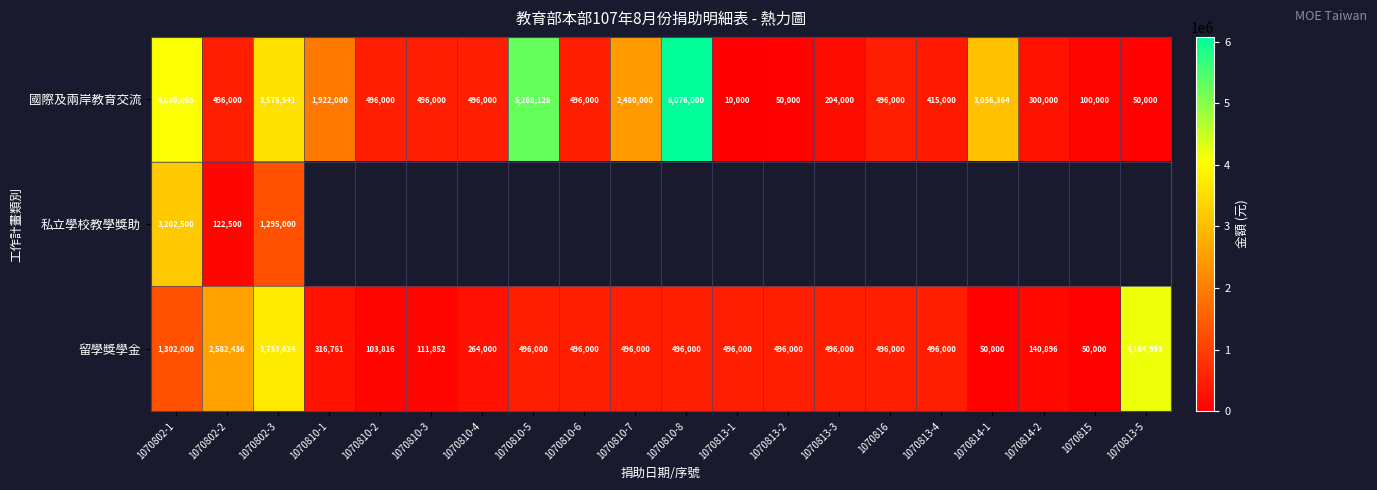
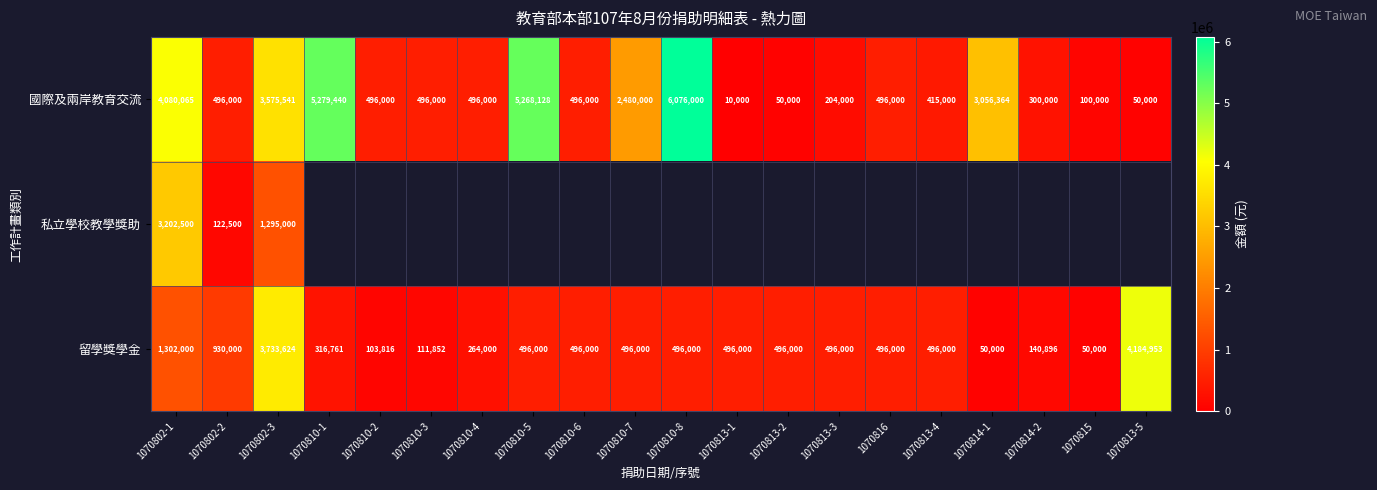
  {
    "國際及兩岸教育交流": {
      "1070802-1": "4,080,065",
      "1070802-2": "496,000",
      "1070802-3": "3,575,541",
-     "1070810-1": "1,922,000",
+     "1070810-1": "5,279,440",
      "1070810-2": "496,000",
      "1070810-3": "496,000",
      "1070810-4": "496,000",
      "1070810-5": "5,268,128",
      "1070810-6": "496,000",
      "1070810-7": "2,480,000",
      "1070810-8": "6,076,000",
      "1070813-1": "10,000",
      "1070813-2": "50,000",
      "1070813-3": "204,000",
      "1070816": "496,000",
      "1070813-4": "415,000",
      "1070814-1": "3,056,364",
      "1070814-2": "300,000",
      "1070815": "100,000",
      "1070813-5": "50,000"
    },
    "私立學校教學獎助": {
      "1070802-1": "3,202,500",
      "1070802-2": "122,500",
      "1070802-3": "1,295,000"
    },
    "留學獎學金": {
      "1070802-1": "1,302,000",
-     "1070802-2": "2,582,436",
+     "1070802-2": "930,000",
      "1070802-3": "3,733,624",
      "1070810-1": "316,761",
      "1070810-2": "103,816",
      "1070810-3": "111,852",
      "1070810-4": "264,000",
      "1070810-5": "496,000",
      "1070810-6": "496,000",
      "1070810-7": "496,000",
      "1070810-8": "496,000",
      "1070813-1": "496,000",
      "1070813-2": "496,000",
      "1070813-3": "496,000",
      "1070816": "496,000",
      "1070813-4": "496,000",
      "1070814-1": "50,000",
      "1070814-2": "140,896",
      "1070815": "50,000",
      "1070813-5": "4,184,953"
    }
  }
